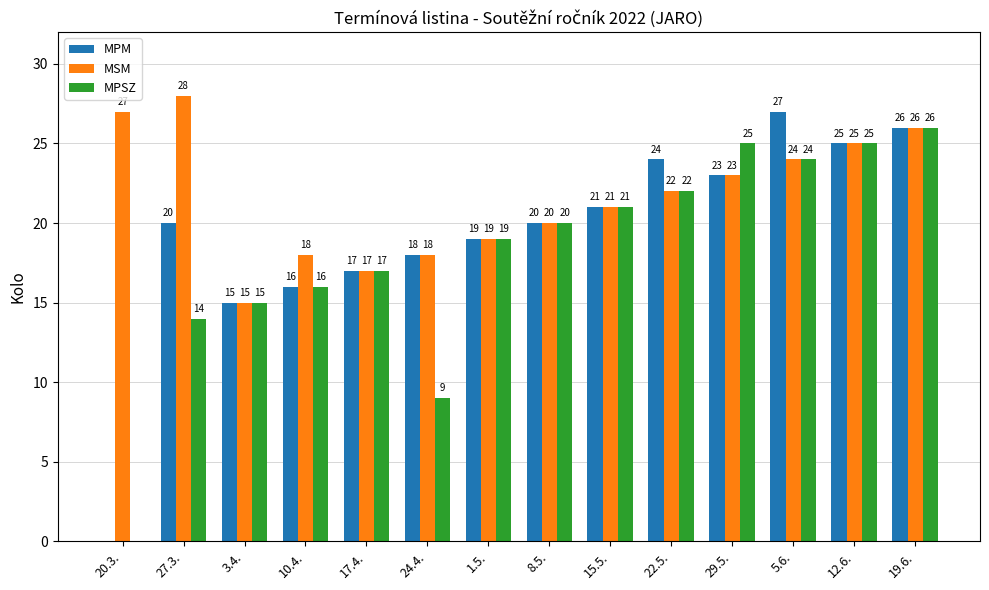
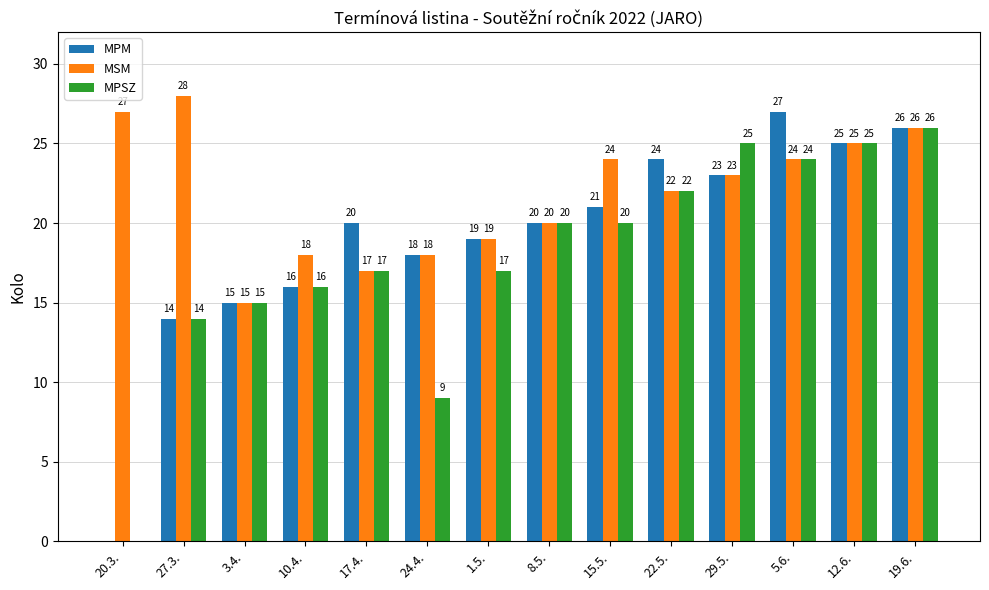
  {
    "MPM": {
-     "27.3.": 20,
+     "27.3.": 14,
      "3.4.": 15,
      "10.4.": 16,
-     "17.4.": 17,
+     "17.4.": 20,
      "24.4.": 18,
      "1.5.": 19,
      "8.5.": 20,
      "15.5.": 21,
      "22.5.": 24,
      "29.5.": 23,
      "5.6.": 27,
      "12.6.": 25,
      "19.6.": 26
    },
    "MSM": {
      "27.3.": 28,
      "3.4.": 15,
      "10.4.": 18,
      "17.4.": 17,
      "24.4.": 18,
      "1.5.": 19,
      "8.5.": 20,
-     "15.5.": 21,
+     "15.5.": 24,
      "22.5.": 22,
      "29.5.": 23,
      "5.6.": 24,
      "12.6.": 25,
      "19.6.": 26
    },
    "MPSZ": {
      "27.3.": 14,
      "3.4.": 15,
      "10.4.": 16,
      "17.4.": 17,
      "24.4.": 9,
-     "1.5.": 19,
+     "1.5.": 17,
      "8.5.": 20,
-     "15.5.": 21,
+     "15.5.": 20,
      "22.5.": 22,
      "29.5.": 25,
      "5.6.": 24,
      "12.6.": 25,
      "19.6.": 26
    }
  }
